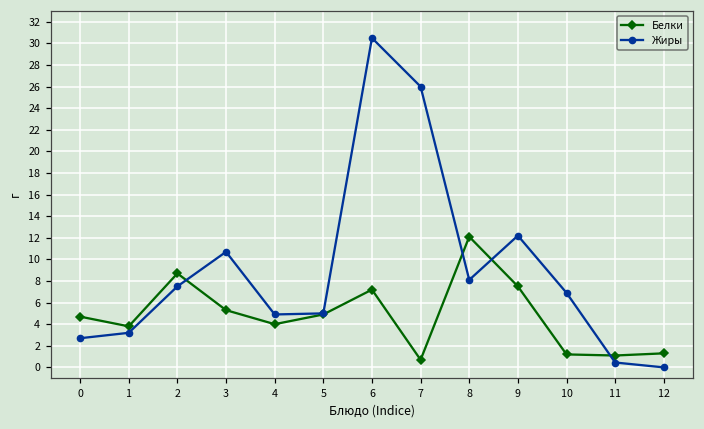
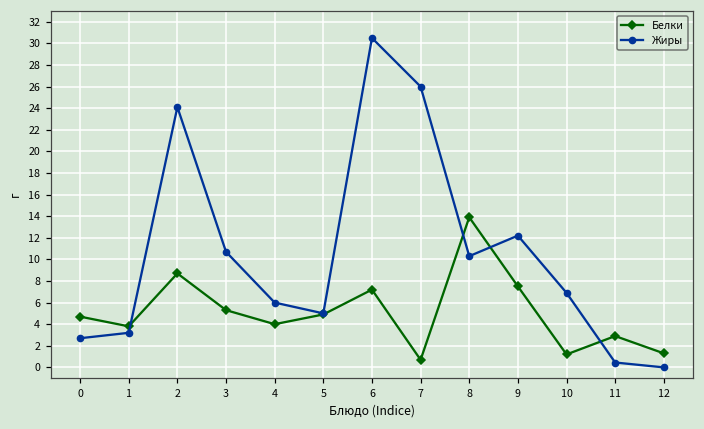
  {
    "Белки": {
      "0": 5,
      "1": 4,
      "2": 9,
      "3": 5,
      "4": 4,
      "6": 7,
      "7": 1,
-     "8": 12,
+     "8": 14,
      "9": 8,
      "10": 1,
-     "11": 1,
+     "11": 3,
      "12": 1
    },
    "Жиры": {
      "0": 3,
      "1": 3,
-     "2": 8,
+     "2": 24,
      "3": 11,
-     "4": 5,
+     "4": 6,
      "6": 31,
      "7": 26,
-     "8": 8,
+     "8": 10,
      "9": 12,
      "10": 7,
      "11": 0,
      "12": 0
    }
  }
